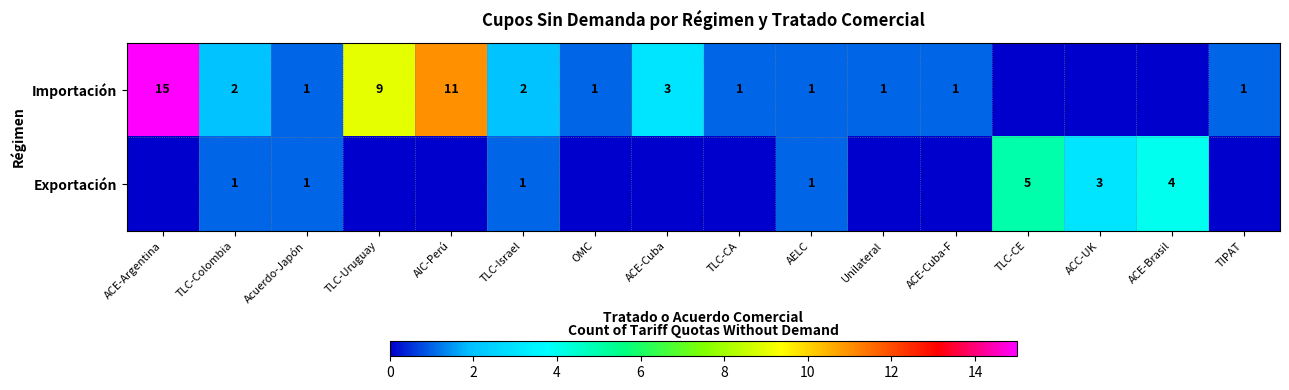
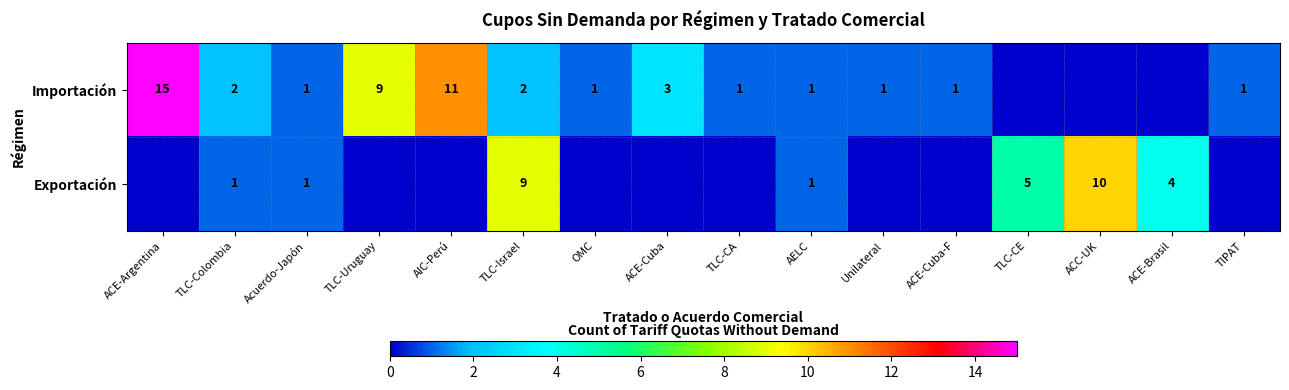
  {
    "Importación": {
      "ACE-Argentina": 15,
      "TLC-Colombia": 2,
      "Acuerdo-Japón": 1,
      "TLC-Uruguay": 9,
      "AIC-Perú": 11,
      "TLC-Israel": 2,
      "OMC": 1,
      "ACE-Cuba": 3,
      "TLC-CA": 1,
      "AELC": 1,
      "Unilateral": 1,
      "ACE-Cuba-F": 1,
      "TIPAT": 1
    },
    "Exportación": {
      "TLC-Colombia": 1,
      "Acuerdo-Japón": 1,
-     "TLC-Israel": 1,
+     "TLC-Israel": 9,
      "AELC": 1,
      "TLC-CE": 5,
-     "ACC-UK": 3,
+     "ACC-UK": 10,
      "ACE-Brasil": 4
    }
  }
